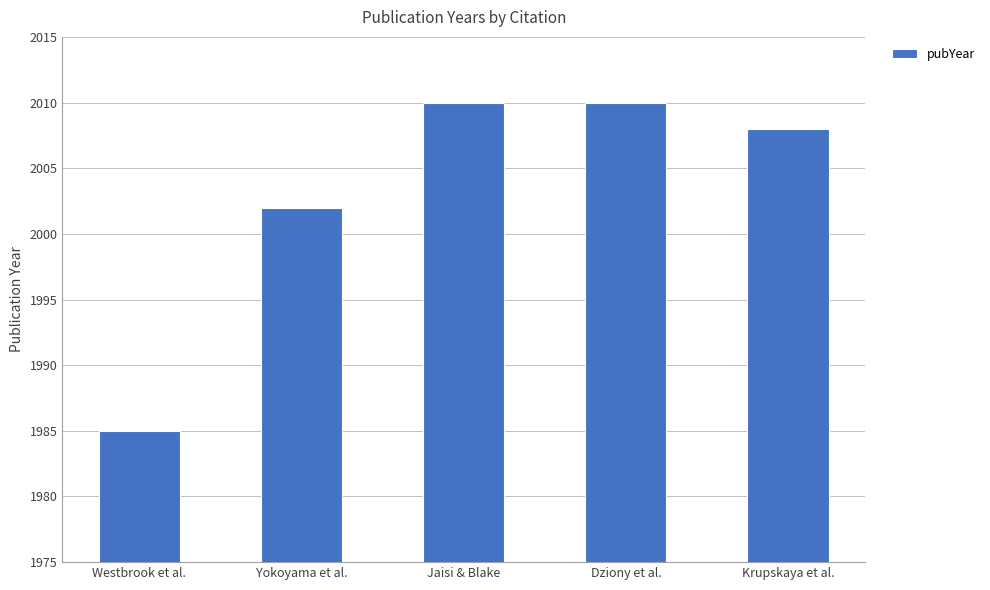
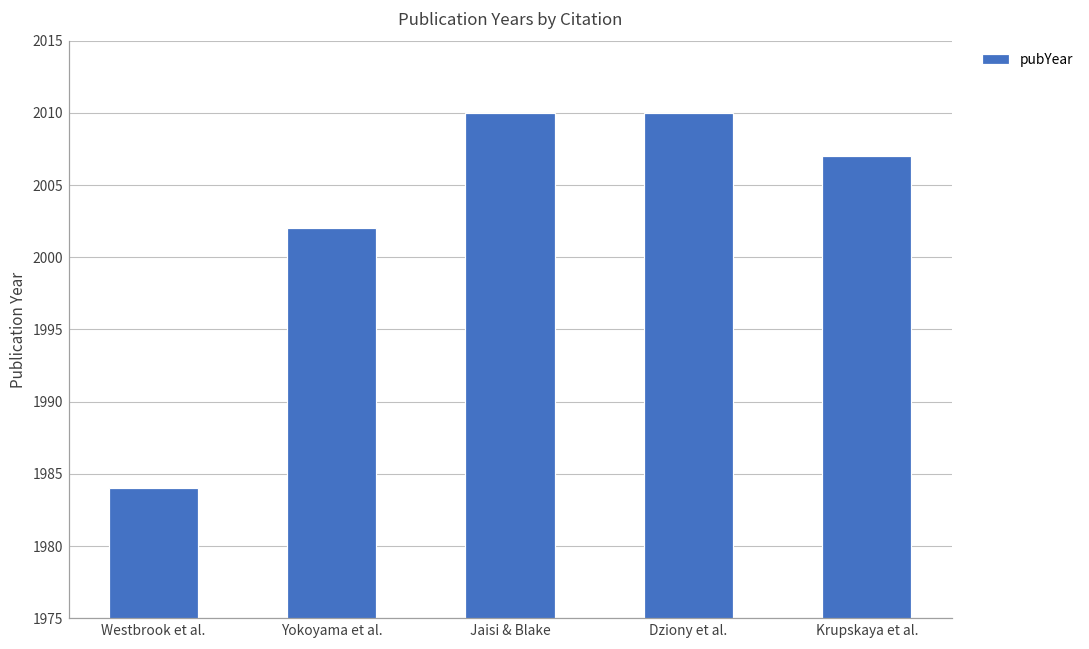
  {
-   "Westbrook et al.": 1985,
+   "Westbrook et al.": 1984,
    "Yokoyama et al.": 2002,
    "Jaisi & Blake": 2010,
    "Dziony et al.": 2010,
-   "Krupskaya et al.": 2008
+   "Krupskaya et al.": 2007
  }
